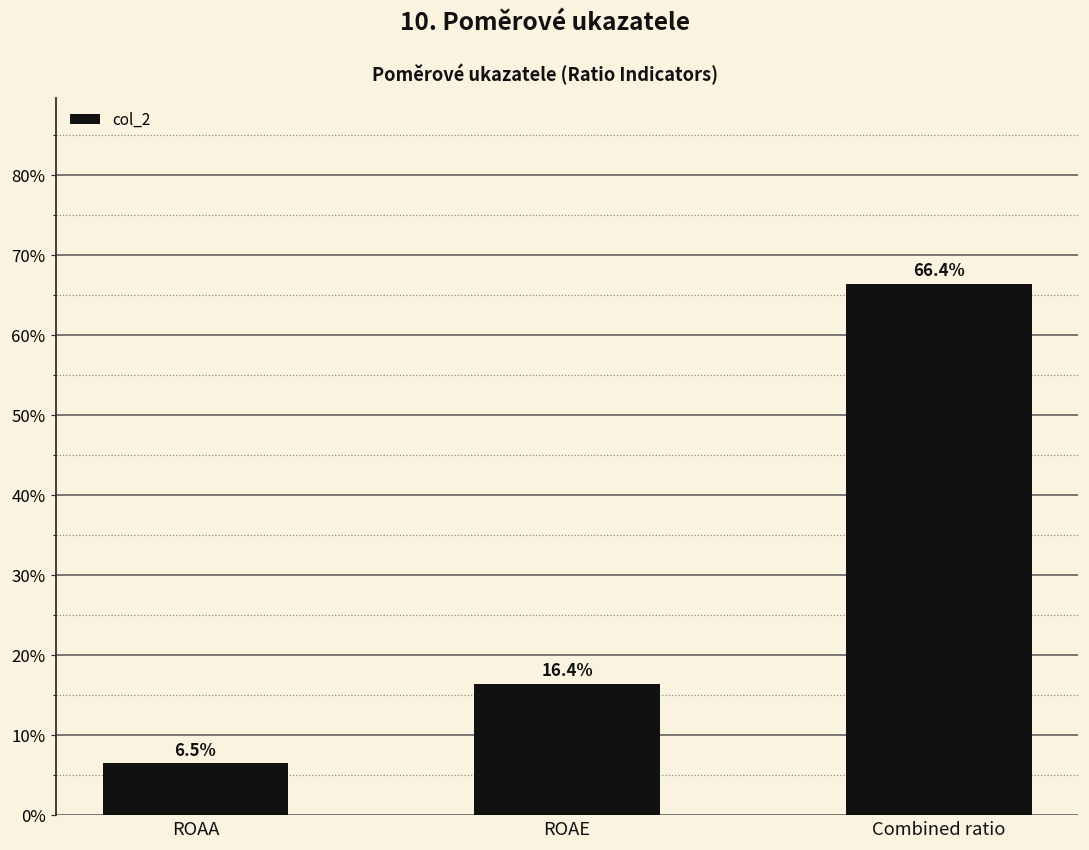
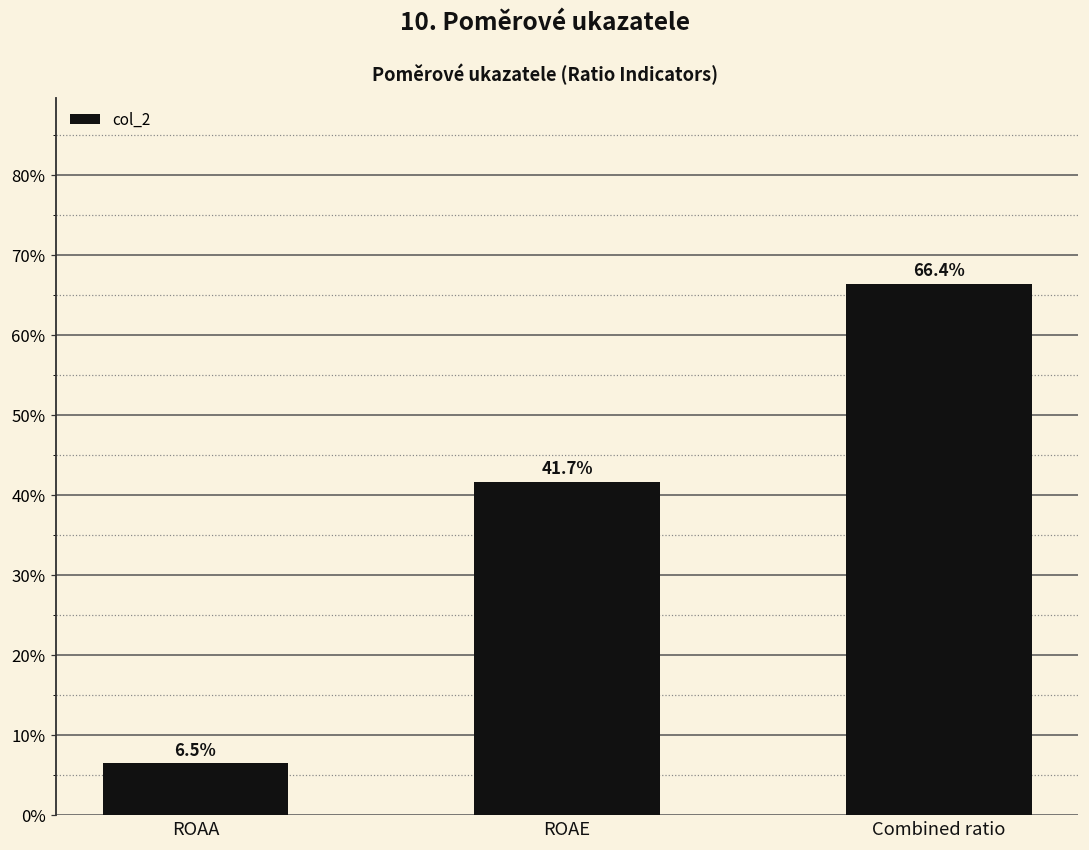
  {
    "ROAA": "6.5%",
-   "ROAE": "16.4%",
+   "ROAE": "41.7%",
    "Combined ratio": "66.4%"
  }
